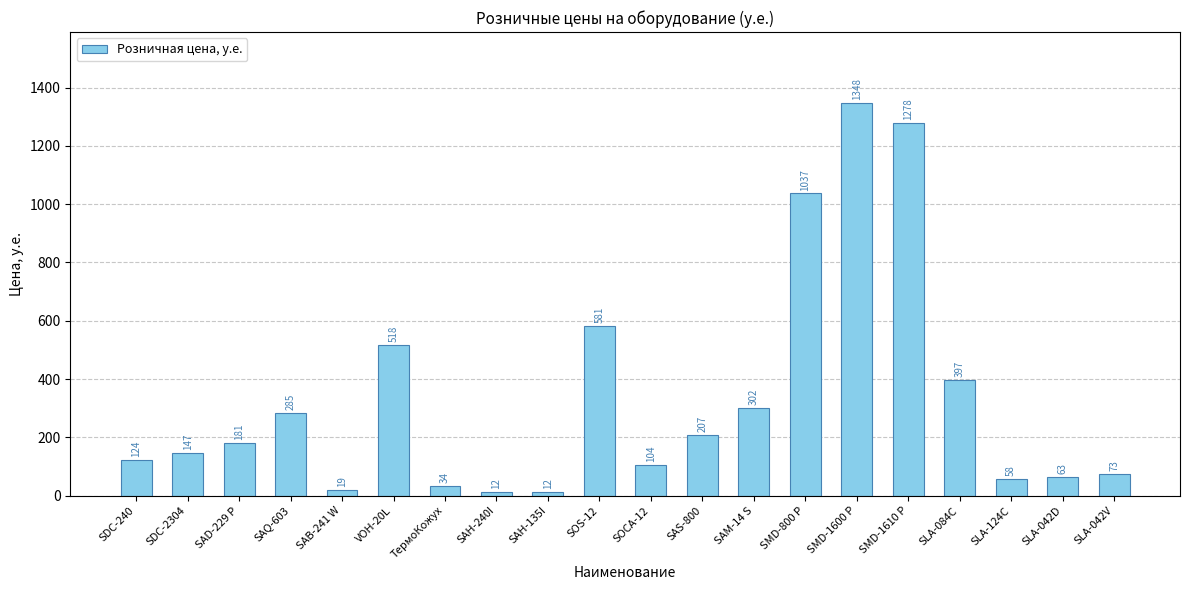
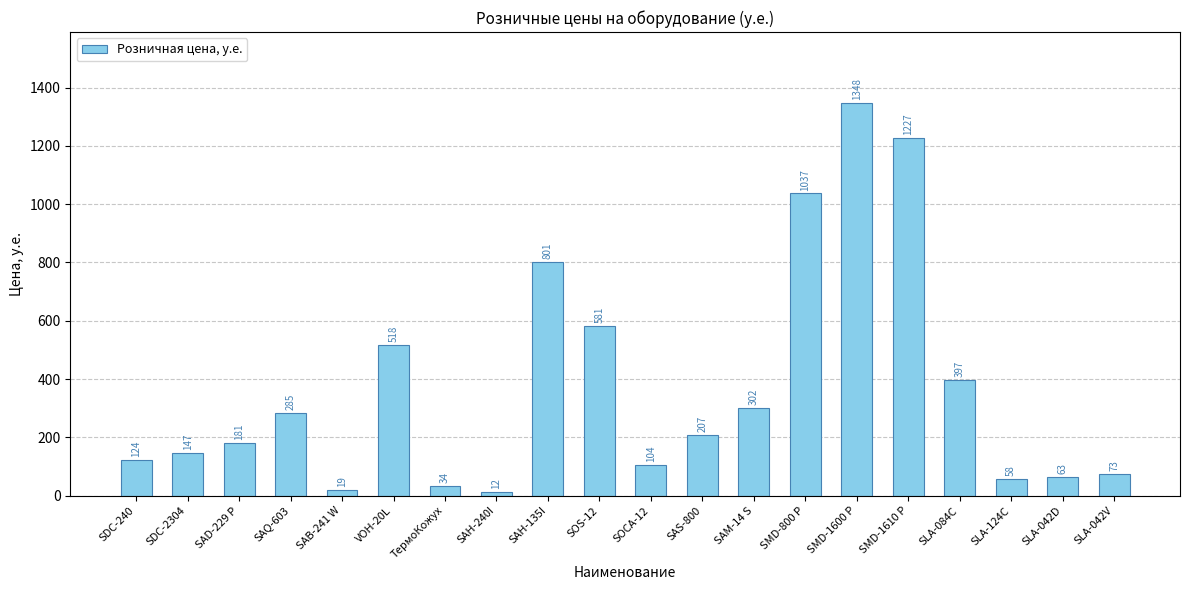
  {
    "SDC-240": 124,
    "SDC-2304": 147,
    "SAD-229 P": 181,
    "SAQ-603": 285,
    "SAB-241 W": 19,
    "VOH-20L": 518,
    "ТермоКожух": 34,
    "SAH-240I": 12,
-   "SAH-135I": 12,
+   "SAH-135I": 801,
    "SOS-12": 581,
    "SOCA-12": 104,
    "SAS-800": 207,
    "SAM-14 S": 302,
    "SMD-800 P": 1037,
    "SMD-1600 P": 1348,
-   "SMD-1610 P": 1278,
+   "SMD-1610 P": 1227,
    "SLA-084C": 397,
    "SLA-124C": 58,
    "SLA-042D": 63,
    "SLA-042V": 73
  }
